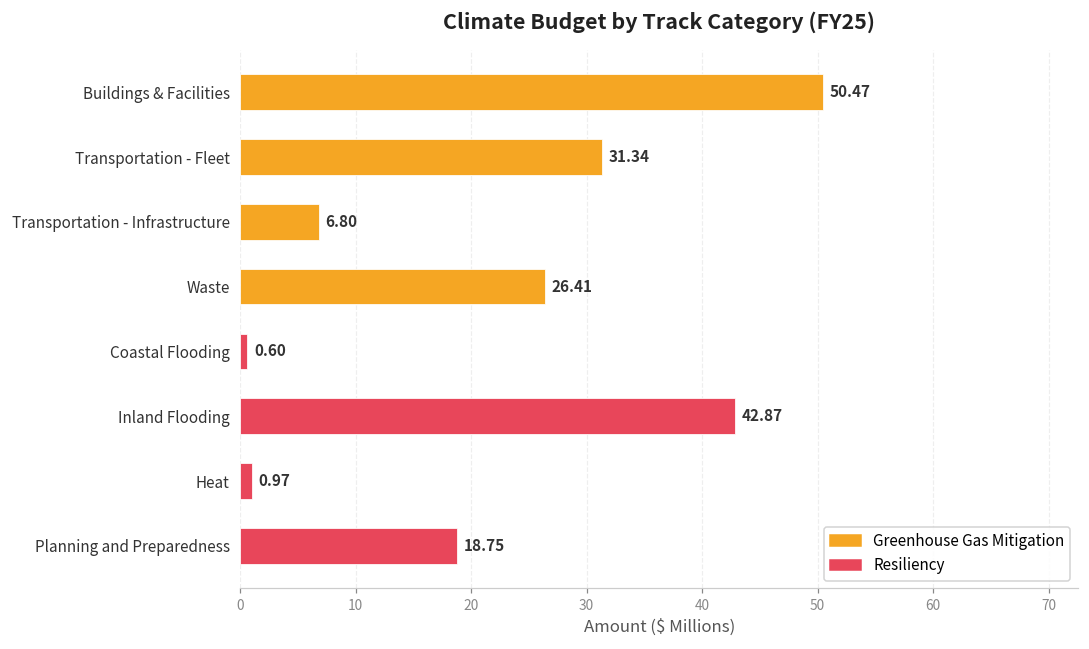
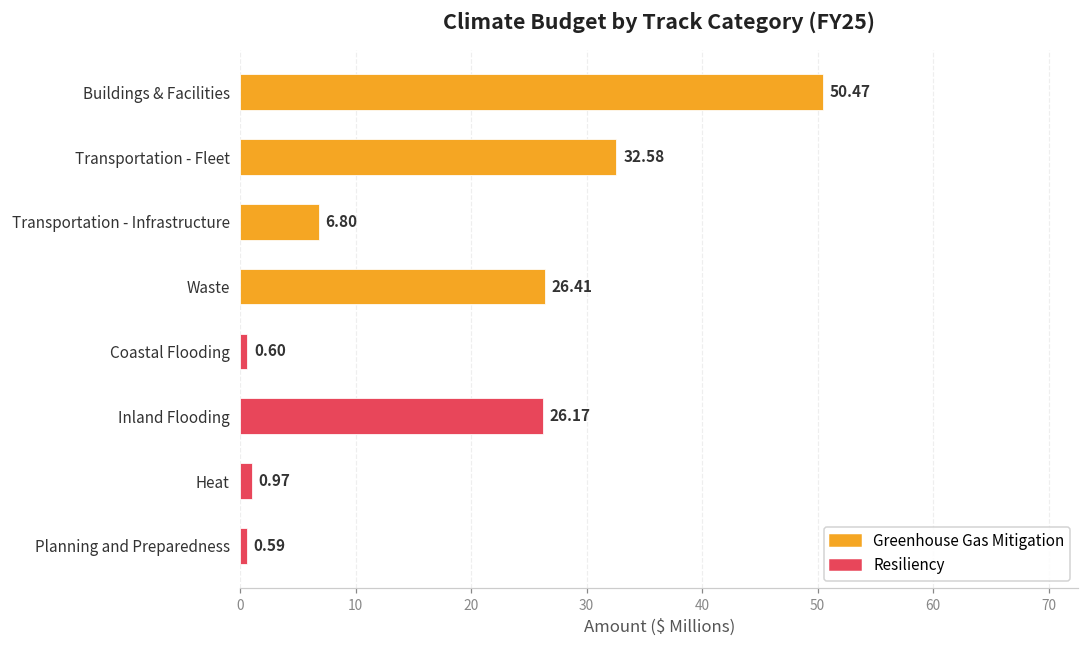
  {
    "Buildings & Facilities": 50.47,
-   "Transportation - Fleet": 31.34,
+   "Transportation - Fleet": 32.58,
    "Transportation - Infrastructure": 6.80,
    "Waste": 26.41,
    "Coastal Flooding": 0.60,
-   "Inland Flooding": 42.87,
+   "Inland Flooding": 26.17,
    "Heat": 0.97,
-   "Planning and Preparedness": 18.75
+   "Planning and Preparedness": 0.59
  }
